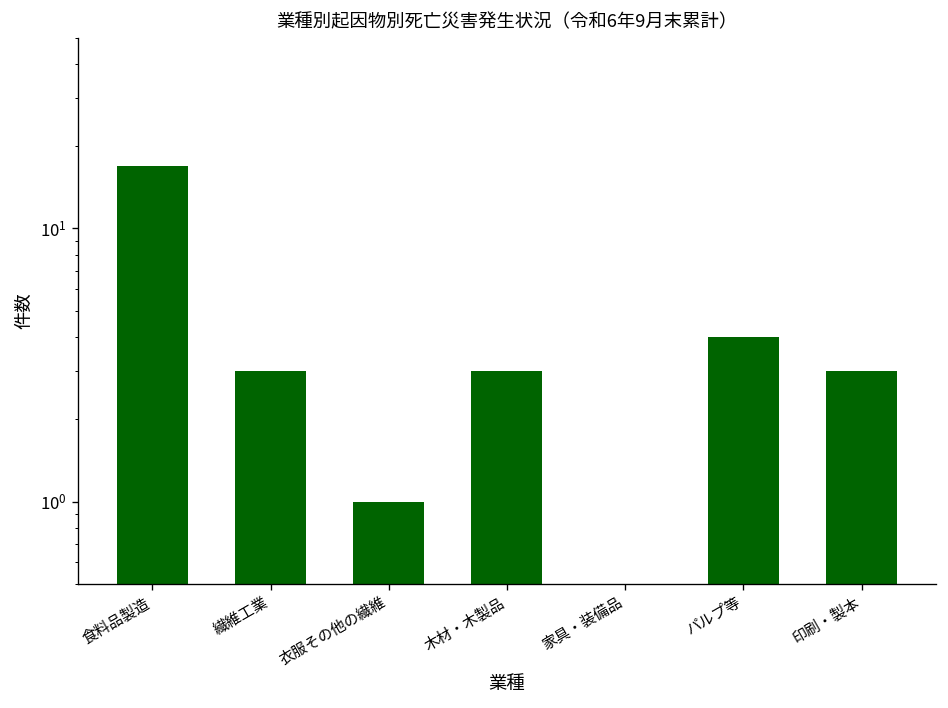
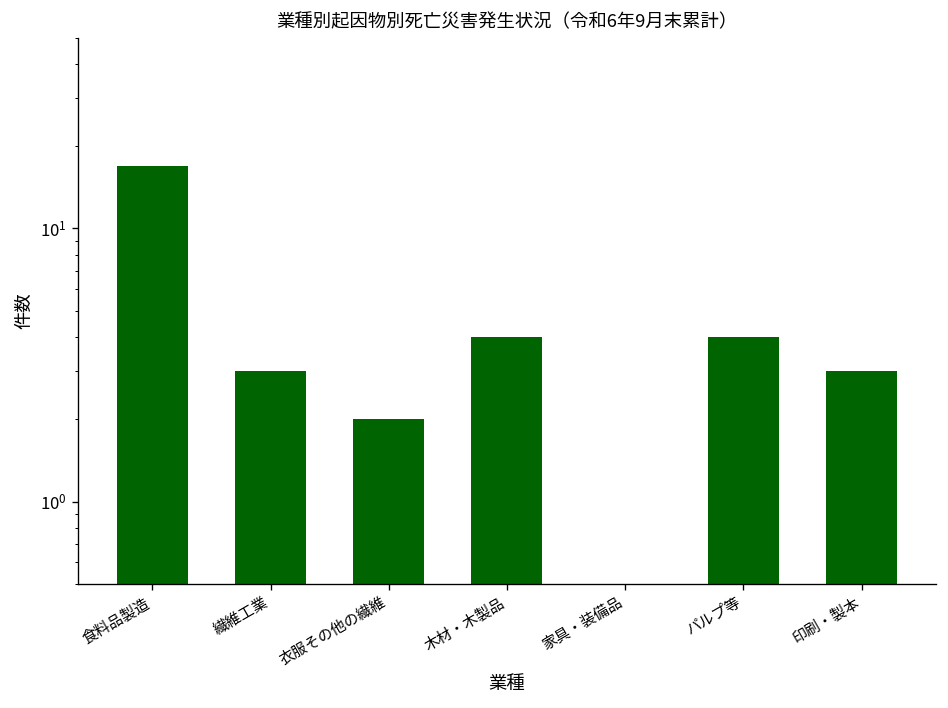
  {
    "食料品製造": 17,
    "繊維工業": 3,
-   "衣服その他の繊維": 1,
-   "木材・木製品": 3,
+   "衣服その他の繊維": 2,
+   "木材・木製品": 4,
    "パルプ等": 4,
    "印刷・製本": 3
  }
